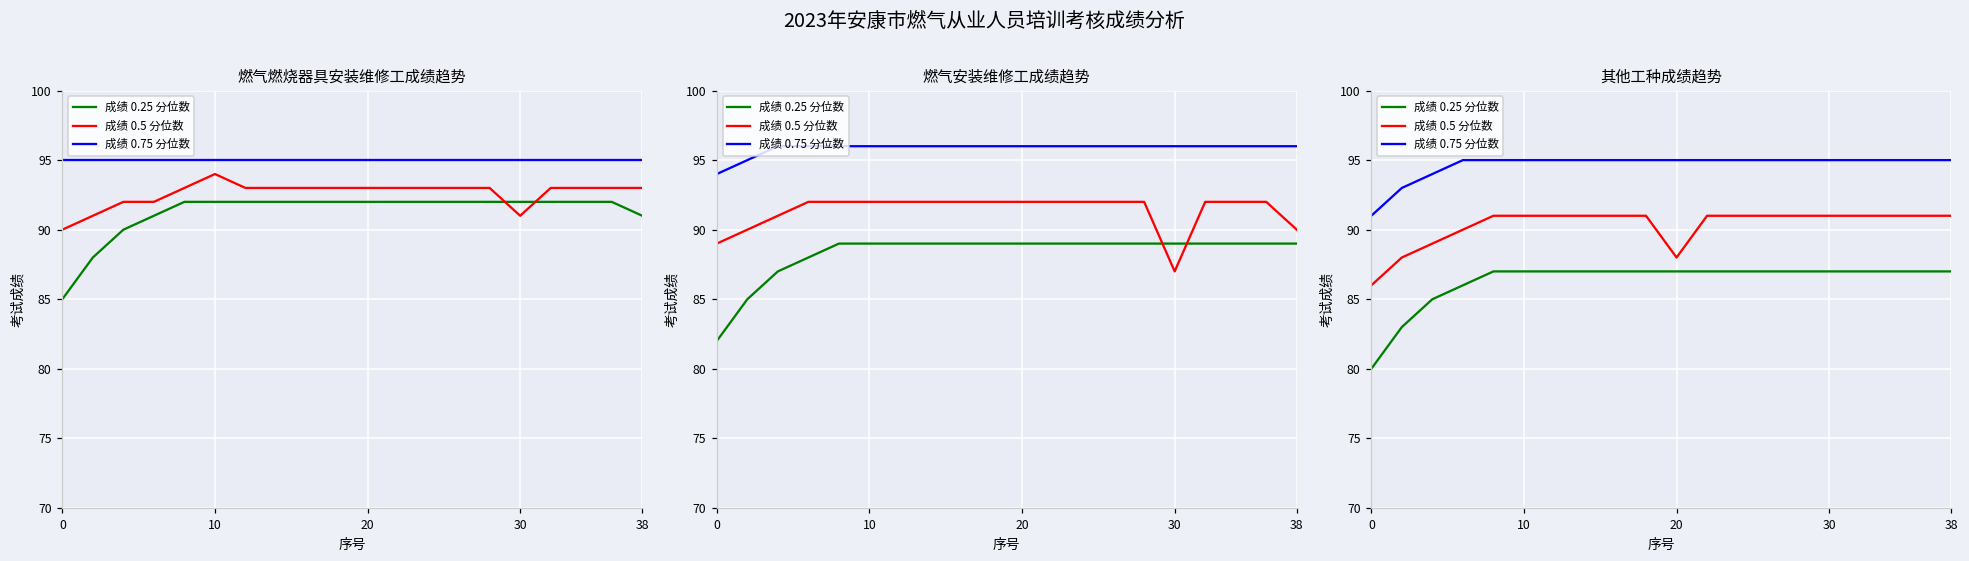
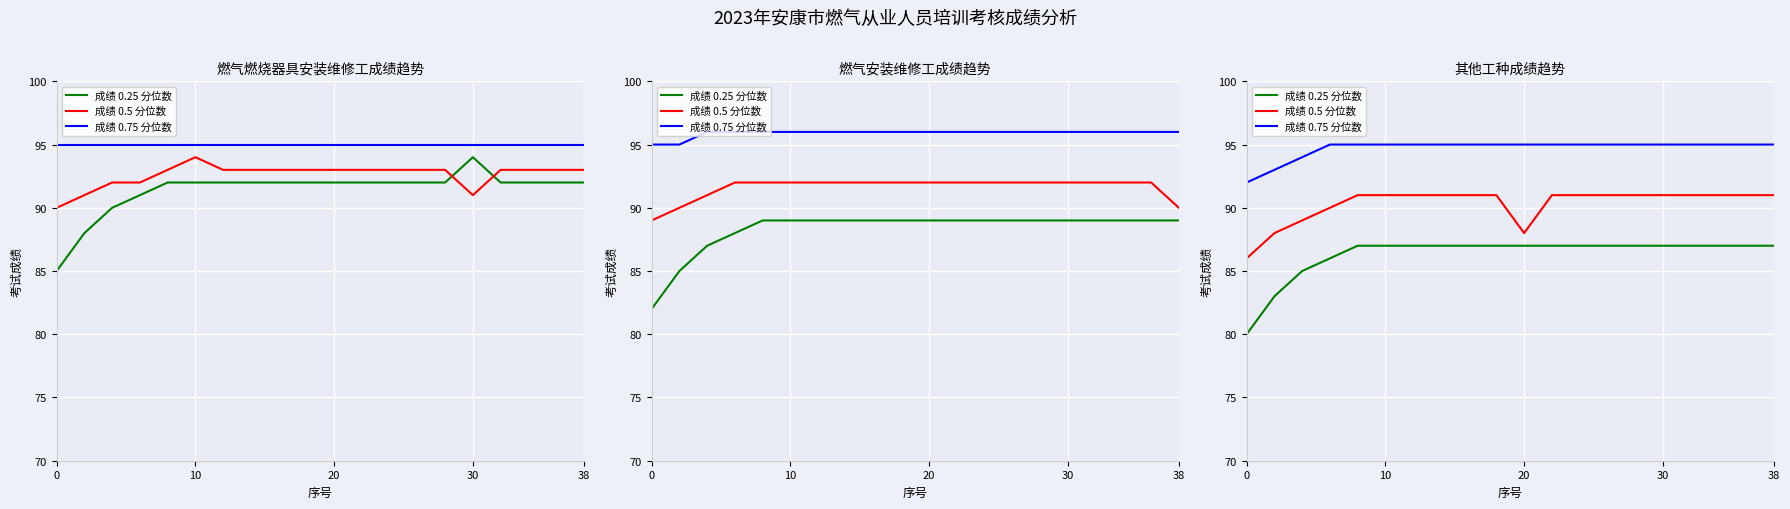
  {
    "燃气燃烧器具安装维修工成绩趋势": {
      "成绩 0.25 分位数": {
        "0": 85,
        "10": 92,
        "20": 92,
-       "30": 92,
-       "38": 91
+       "30": 94,
+       "38": 92
      },
      "成绩 0.5 分位数": {
        "0": 90,
        "10": 94,
        "20": 93,
        "30": 91,
        "38": 93
      },
      "成绩 0.75 分位数": {
        "0": 95,
        "10": 95,
        "20": 95,
        "30": 95,
        "38": 95
      }
    },
    "燃气安装维修工成绩趋势": {
      "成绩 0.25 分位数": {
        "0": 82,
        "10": 89,
        "20": 89,
        "30": 89,
        "38": 89
      },
      "成绩 0.5 分位数": {
        "0": 89,
        "10": 92,
        "20": 92,
-       "30": 87,
+       "30": 92,
        "38": 90
      },
      "成绩 0.75 分位数": {
-       "0": 94,
+       "0": 95,
        "10": 96,
        "20": 96,
        "30": 96,
        "38": 96
      }
    },
    "其他工种成绩趋势": {
      "成绩 0.25 分位数": {
        "0": 80,
        "10": 87,
        "20": 87,
        "30": 87,
        "38": 87
      },
      "成绩 0.5 分位数": {
        "0": 86,
        "10": 91,
        "20": 88,
        "30": 91,
        "38": 91
      },
      "成绩 0.75 分位数": {
-       "0": 91,
+       "0": 92,
        "10": 95,
        "20": 95,
        "30": 95,
        "38": 95
      }
    }
  }
